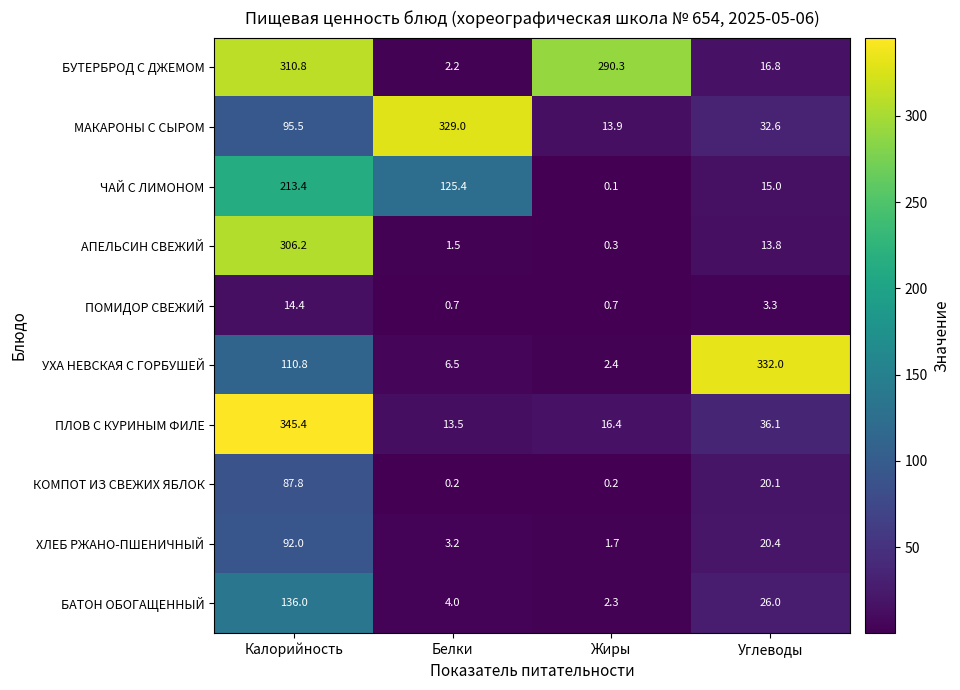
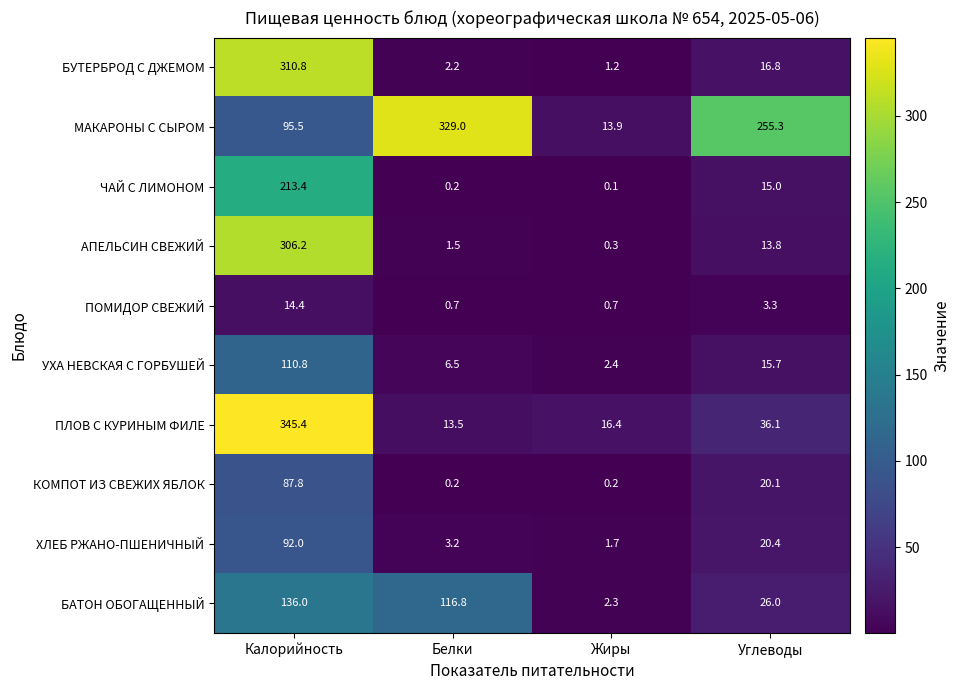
  {
    "БУТЕРБРОД С ДЖЕМОМ": {
      "Калорийность": 310.8,
      "Белки": 2.2,
-     "Жиры": 290.3,
+     "Жиры": 1.2,
      "Углеводы": 16.8
    },
    "МАКАРОНЫ С СЫРОМ": {
      "Калорийность": 95.5,
      "Белки": 329.0,
      "Жиры": 13.9,
-     "Углеводы": 32.6
+     "Углеводы": 255.3
    },
    "ЧАЙ С ЛИМОНОМ": {
      "Калорийность": 213.4,
-     "Белки": 125.4,
+     "Белки": 0.2,
      "Жиры": 0.1,
      "Углеводы": 15.0
    },
    "АПЕЛЬСИН СВЕЖИЙ": {
      "Калорийность": 306.2,
      "Белки": 1.5,
      "Жиры": 0.3,
      "Углеводы": 13.8
    },
    "ПОМИДОР СВЕЖИЙ": {
      "Калорийность": 14.4,
      "Белки": 0.7,
      "Жиры": 0.7,
      "Углеводы": 3.3
    },
    "УХА НЕВСКАЯ С ГОРБУШЕЙ": {
      "Калорийность": 110.8,
      "Белки": 6.5,
      "Жиры": 2.4,
-     "Углеводы": 332.0
+     "Углеводы": 15.7
    },
    "ПЛОВ С КУРИНЫМ ФИЛЕ": {
      "Калорийность": 345.4,
      "Белки": 13.5,
      "Жиры": 16.4,
      "Углеводы": 36.1
    },
    "КОМПОТ ИЗ СВЕЖИХ ЯБЛОК": {
      "Калорийность": 87.8,
      "Белки": 0.2,
      "Жиры": 0.2,
      "Углеводы": 20.1
    },
    "ХЛЕБ РЖАНО-ПШЕНИЧНЫЙ": {
      "Калорийность": 92.0,
      "Белки": 3.2,
      "Жиры": 1.7,
      "Углеводы": 20.4
    },
    "БАТОН ОБОГАЩЕННЫЙ": {
      "Калорийность": 136.0,
-     "Белки": 4.0,
+     "Белки": 116.8,
      "Жиры": 2.3,
      "Углеводы": 26.0
    }
  }
